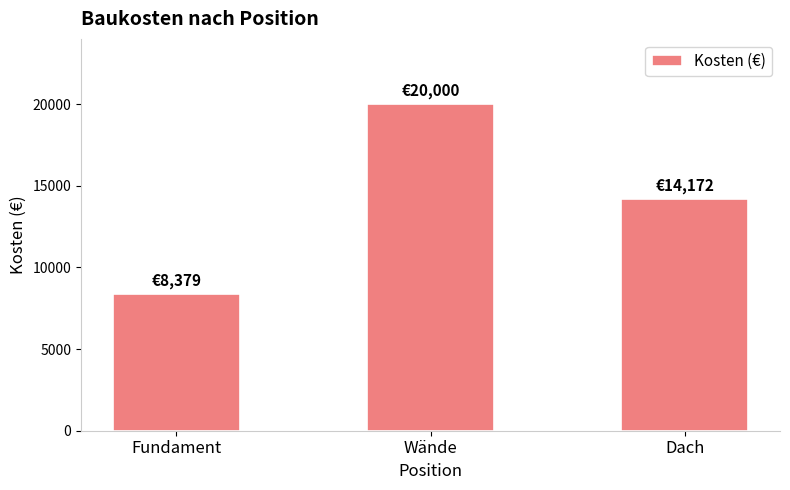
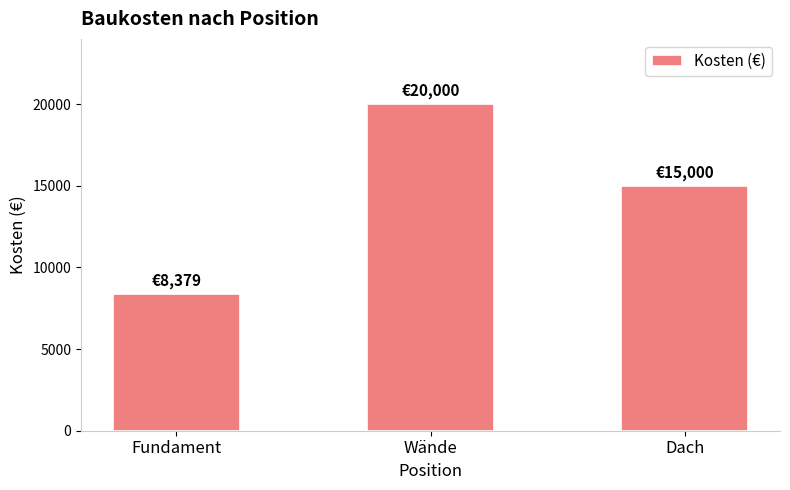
  {
    "Fundament": "€8,379",
    "Wände": "€20,000",
-   "Dach": "€14,172"
+   "Dach": "€15,000"
  }
